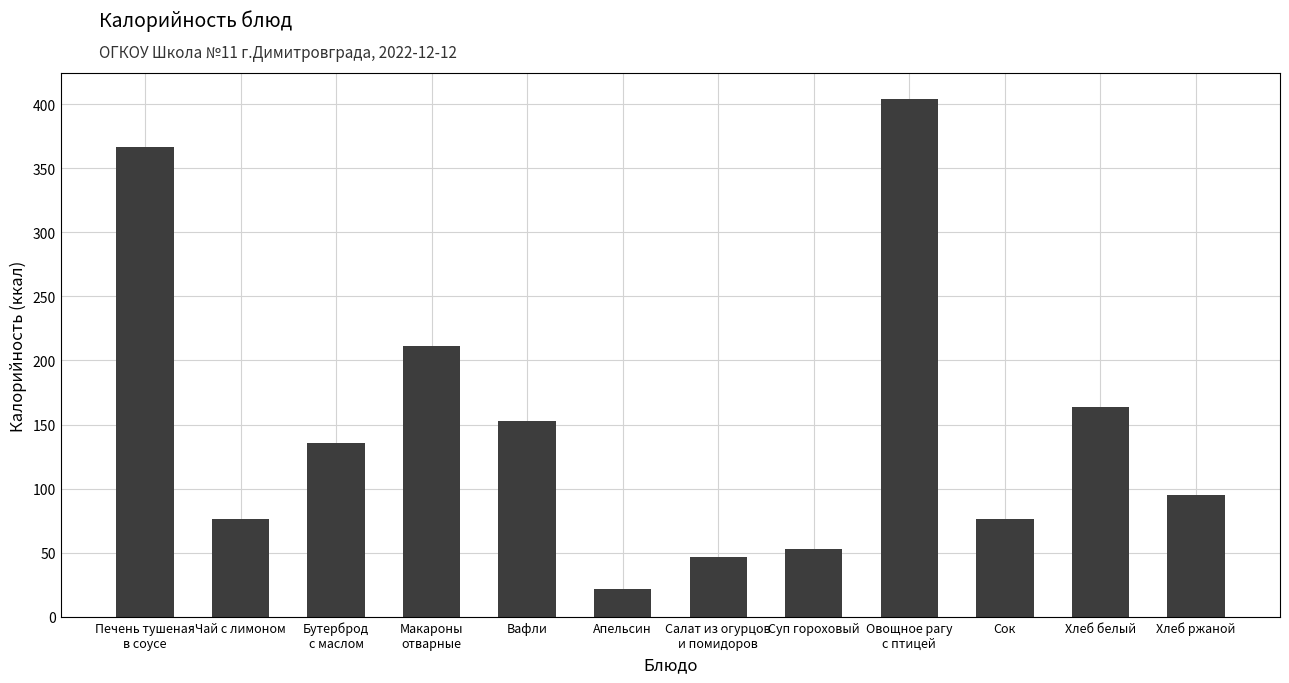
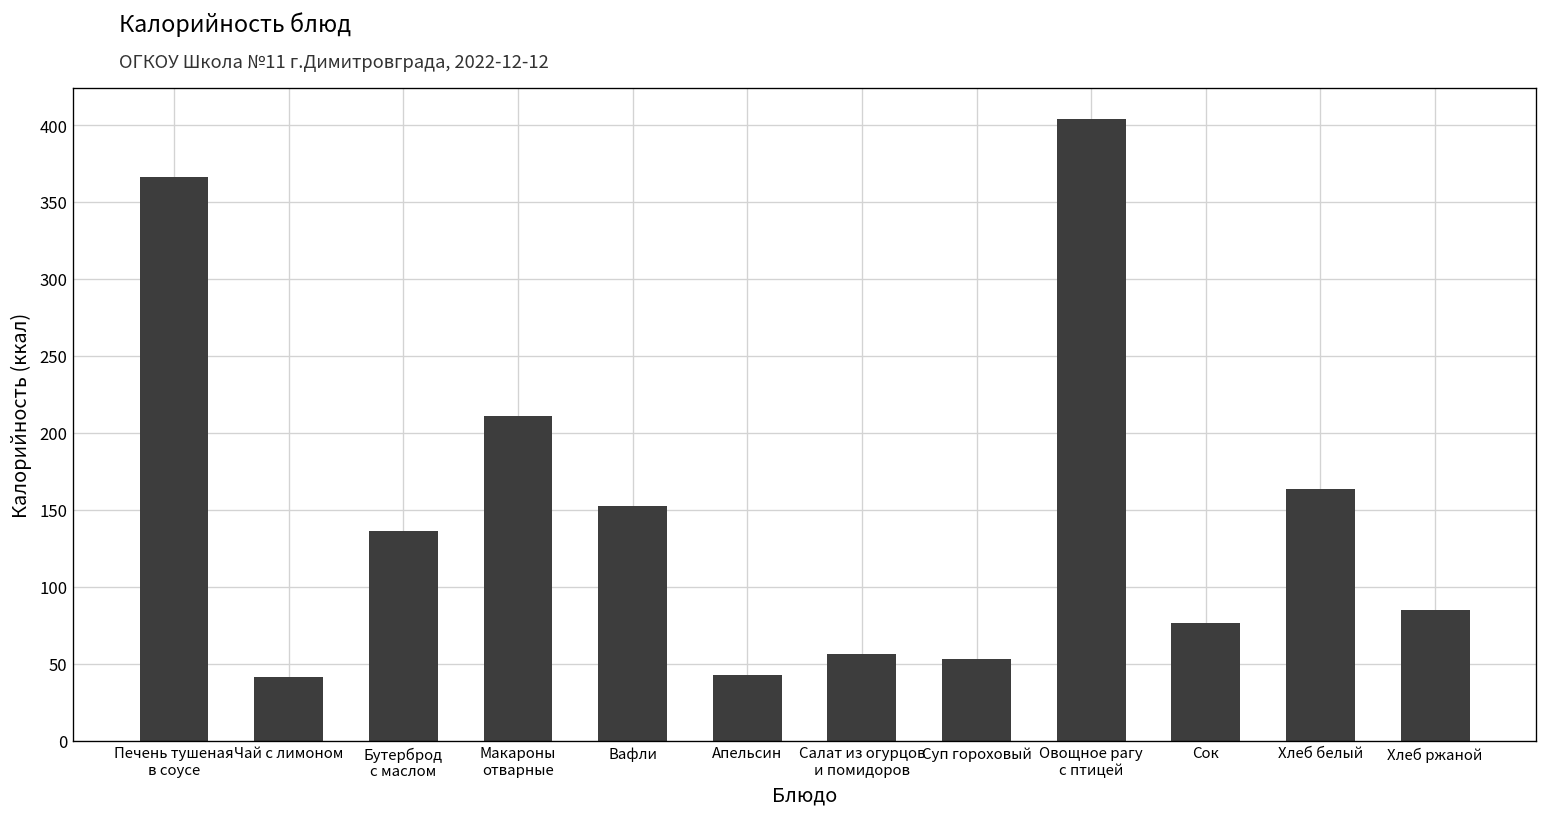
  {
    "Печень тушеная в соусе": 366,
-   "Чай с лимоном": 76,
+   "Чай с лимоном": 42,
    "Бутерброд с маслом": 136,
    "Макароны отварные": 211,
    "Вафли": 153,
-   "Апельсин": 22,
-   "Салат из огурцов и помидоров": 47,
+   "Апельсин": 43,
+   "Салат из огурцов и помидоров": 56,
    "Суп гороховый": 53,
    "Овощное рагу с птицей": 404,
    "Сок": 76,
    "Хлеб белый": 164,
-   "Хлеб ржаной": 95
+   "Хлеб ржаной": 85
  }
